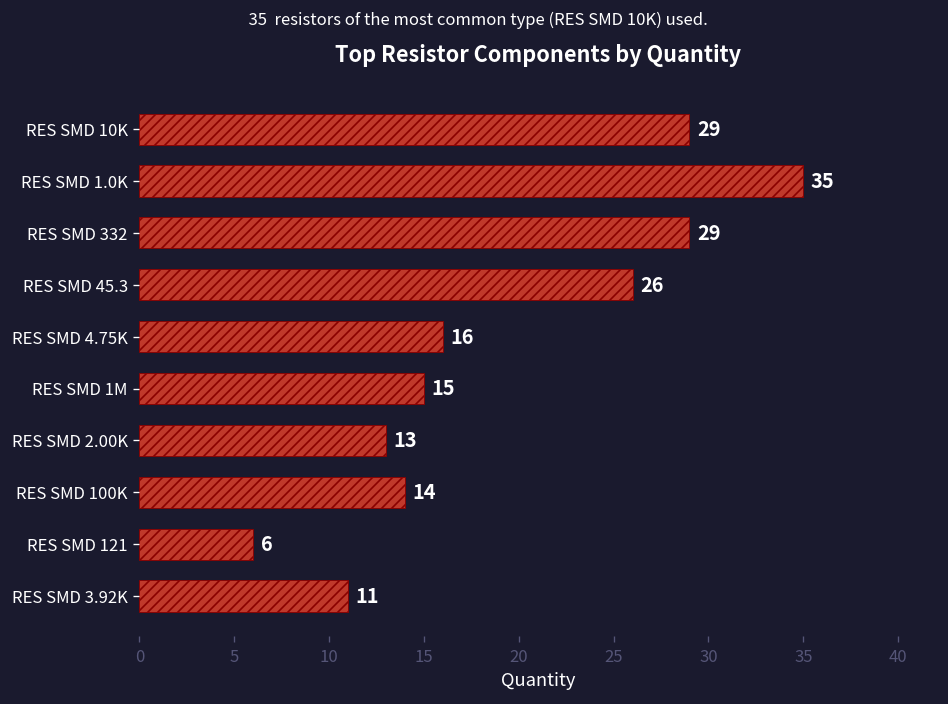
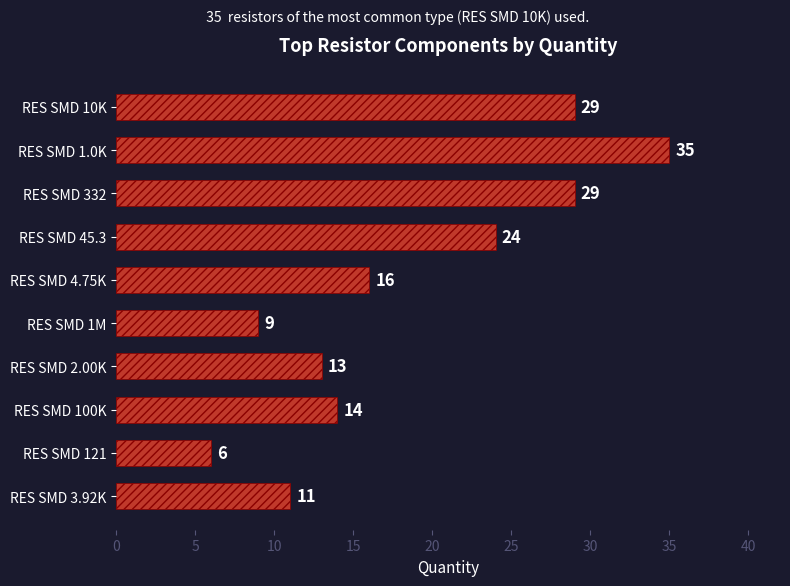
  {
    "RES SMD 10K": 29,
    "RES SMD 1.0K": 35,
    "RES SMD 332": 29,
-   "RES SMD 45.3": 26,
+   "RES SMD 45.3": 24,
    "RES SMD 4.75K": 16,
-   "RES SMD 1M": 15,
+   "RES SMD 1M": 9,
    "RES SMD 2.00K": 13,
    "RES SMD 100K": 14,
    "RES SMD 121": 6,
    "RES SMD 3.92K": 11
  }
